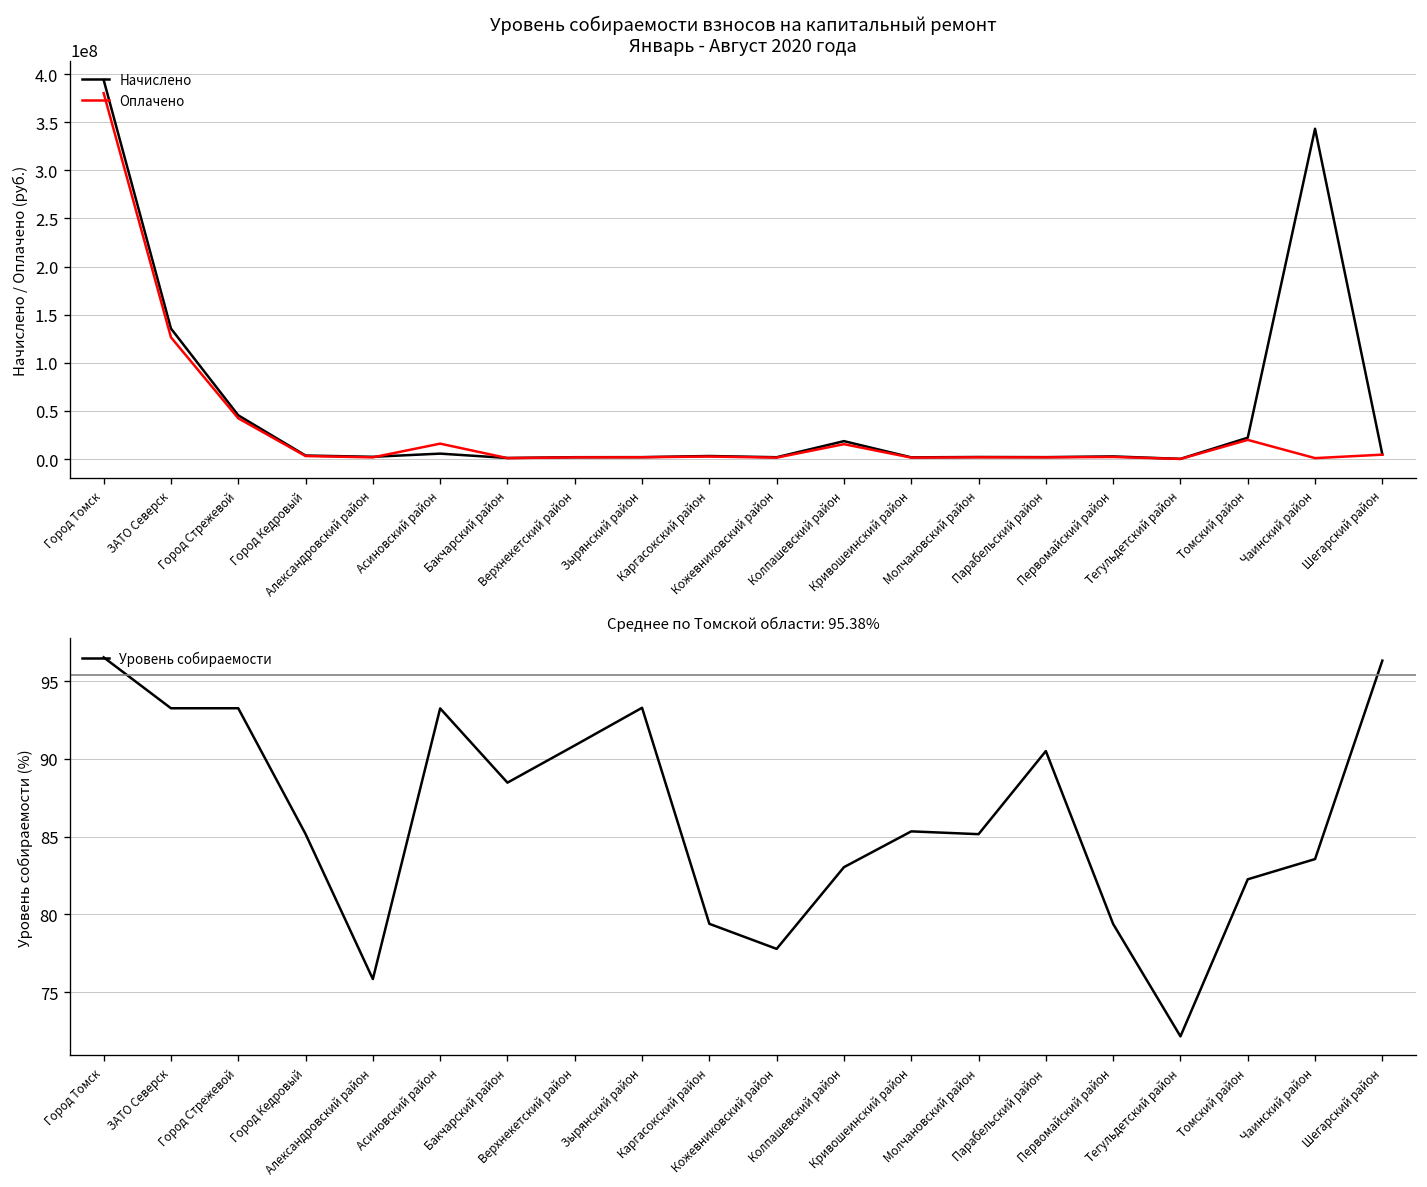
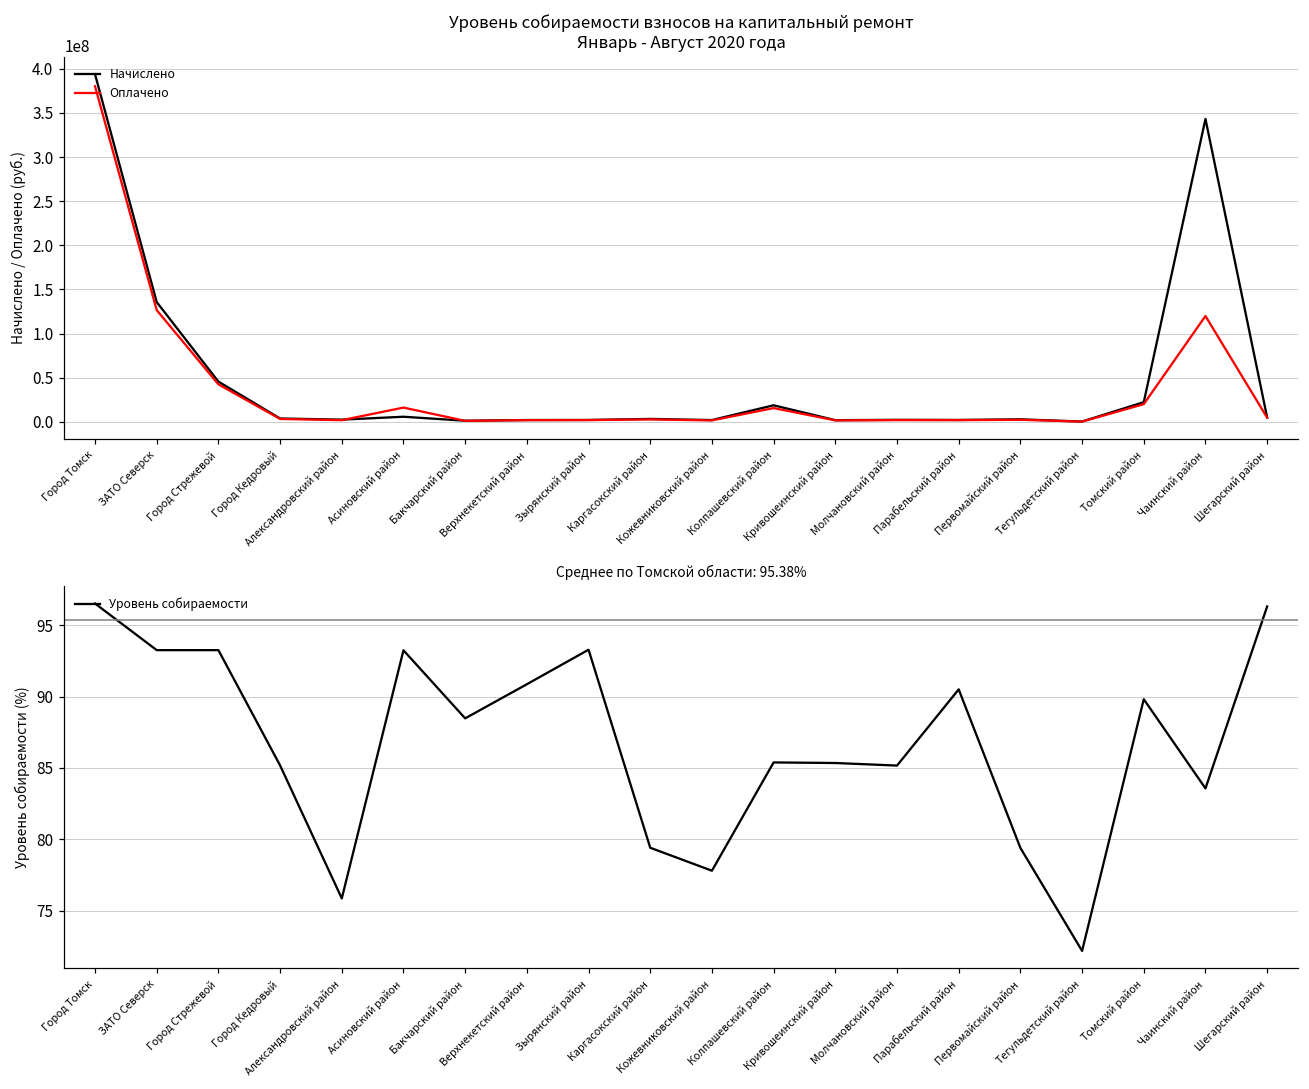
  {
    "Уровень собираемости взносов на капитальный ремонт Январь - Август 2020 года": {
      "Начислено": {
        "Город Томск": 390000000,
        "ЗАТО Северск": 140000000,
        "Асиновский район": 10000000,
        "Колпашевский район": 20000000,
        "Чаинский район": 340000000
      },
      "Оплачено": {
        "Город Томск": 380000000,
        "ЗАТО Северск": 130000000,
        "Асиновский район": 20000000,
        "Колпашевский район": 20000000,
-       "Чаинский район": 0
+       "Чаинский район": 120000000
      }
    },
    "Среднее по Томской области: 95.38%": {
      "Город Томск": 96.5,
      "ЗАТО Северск": 93.3,
      "Город Стрежевой": 93.3,
      "Город Кедровый": 85.2,
      "Александровский район": 75.9,
      "Асиновский район": 93.2,
      "Бакчарский район": 88.5,
      "Верхнекетский район": 90.9,
      "Зырянский район": 93.3,
      "Каргасокский район": 79.4,
      "Кожевниковский район": 77.8,
-     "Колпашевский район": 83.0,
+     "Колпашевский район": 85.4,
      "Кривошеинский район": 85.3,
      "Молчановский район": 85.2,
      "Парабельский район": 90.5,
      "Первомайский район": 79.4,
      "Тегульдетский район": 72.2,
-     "Томский район": 82.3,
+     "Томский район": 89.8,
      "Чаинский район": 83.6,
      "Шегарский район": 96.3
    }
  }
